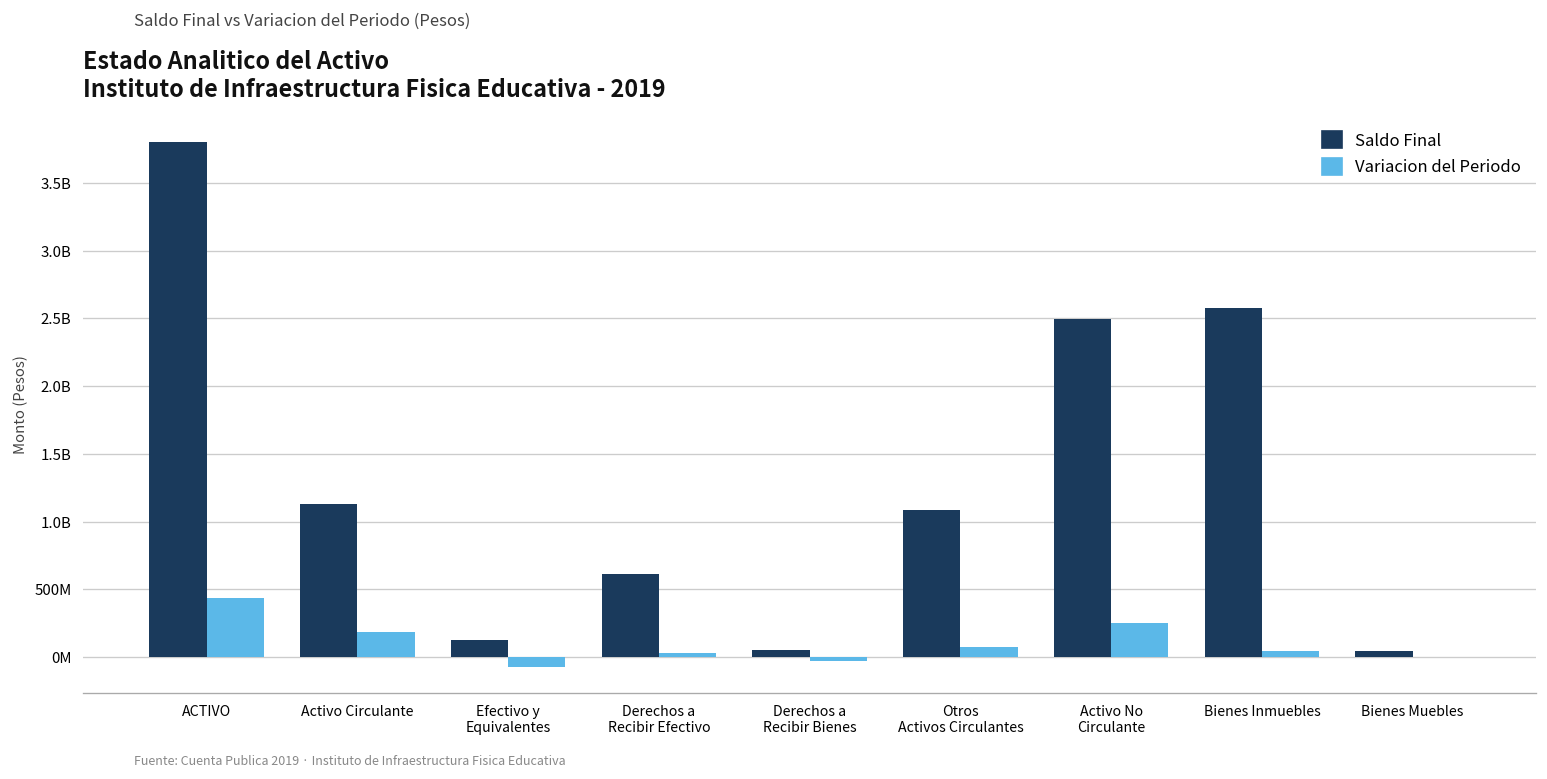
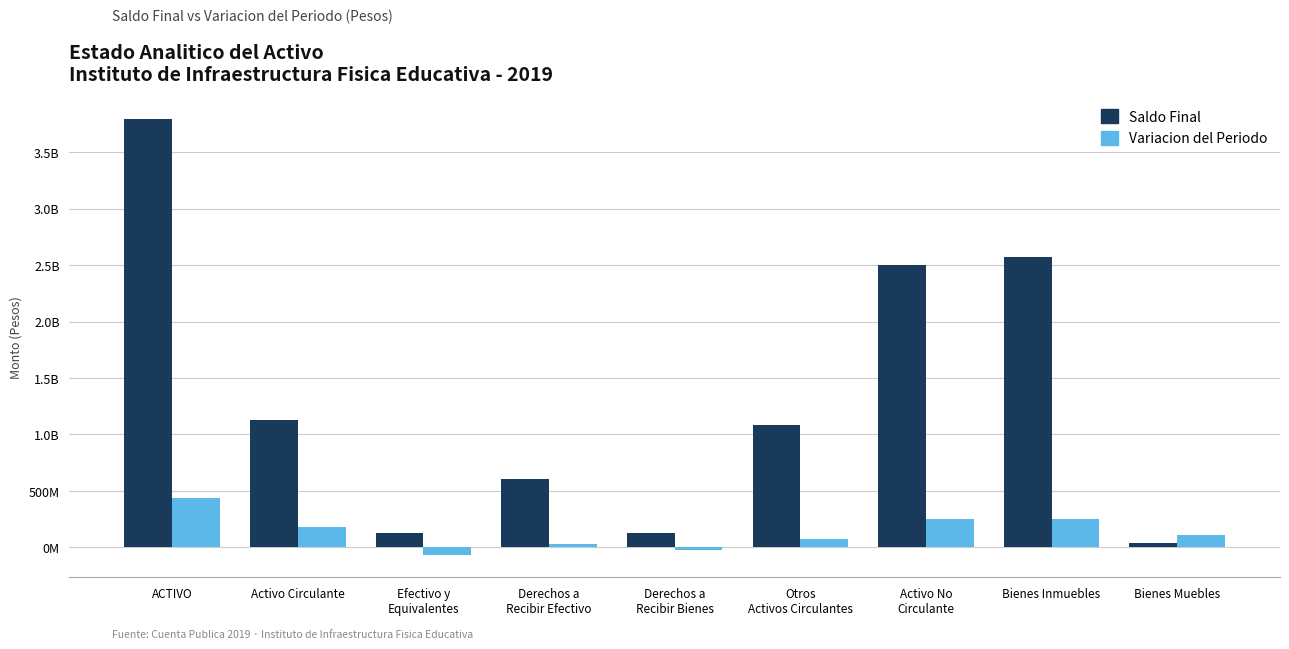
  {
    "Saldo Final": {
      "ACTIVO": 3800000000,
      "Activo Circulante": 1130000000,
      "Efectivo y Equivalentes": 130000000,
      "Derechos a Recibir Efectivo": 610000000,
-     "Derechos a Recibir Bienes": 50000000,
+     "Derechos a Recibir Bienes": 130000000,
      "Otros Activos Circulantes": 1090000000,
      "Activo No Circulante": 2500000000,
      "Bienes Inmuebles": 2570000000,
      "Bienes Muebles": 40000000
    },
    "Variacion del Periodo": {
      "ACTIVO": 440000000,
      "Activo Circulante": 180000000,
      "Efectivo y Equivalentes": -70000000,
      "Derechos a Recibir Efectivo": 30000000,
      "Derechos a Recibir Bienes": -30000000,
      "Otros Activos Circulantes": 70000000,
      "Activo No Circulante": 250000000,
-     "Bienes Inmuebles": 50000000,
-     "Bienes Muebles": 0
+     "Bienes Inmuebles": 250000000,
+     "Bienes Muebles": 110000000
    }
  }
